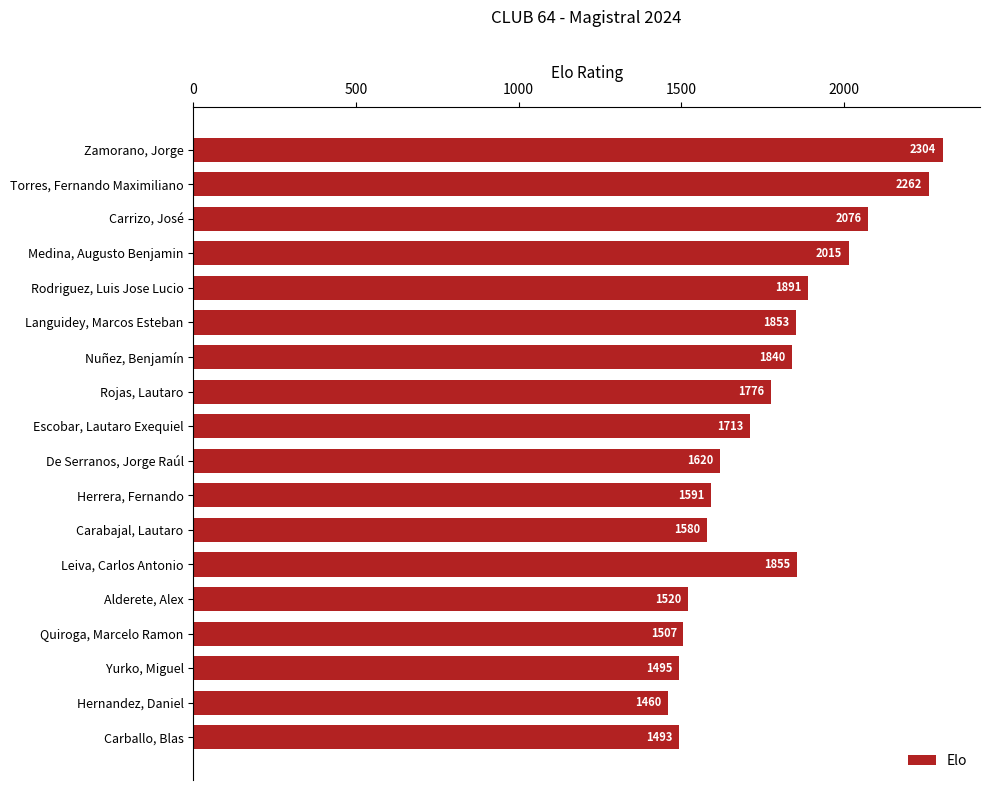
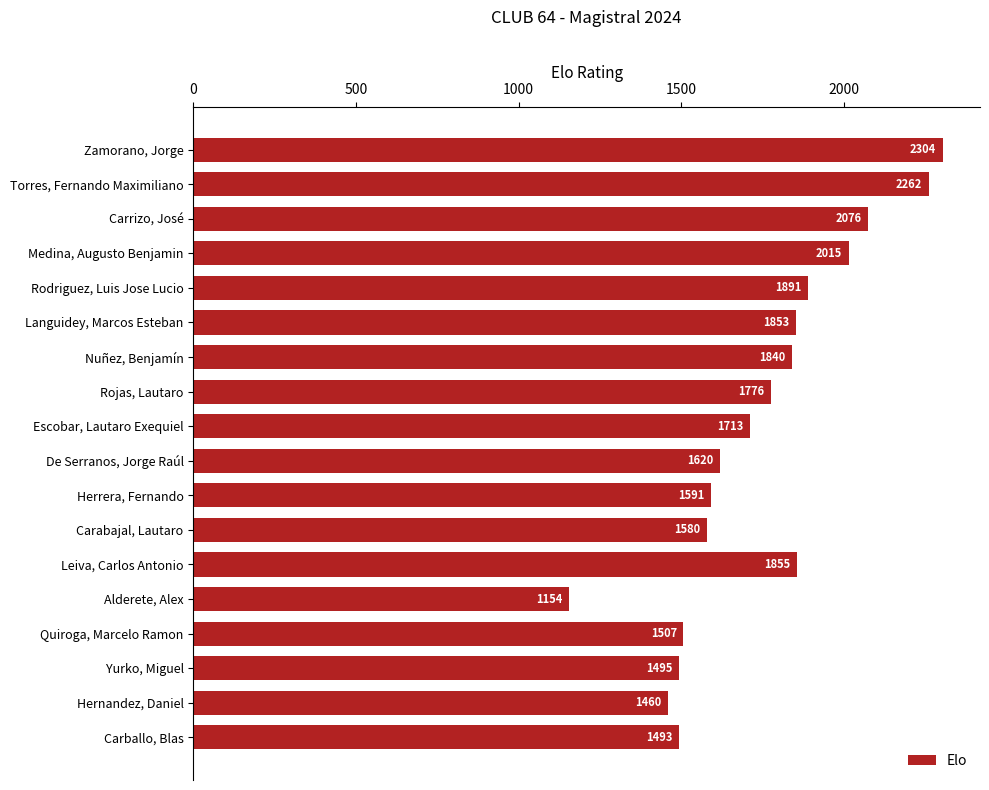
  {
    "Zamorano, Jorge": 2304,
    "Torres, Fernando Maximiliano": 2262,
    "Carrizo, José": 2076,
    "Medina, Augusto Benjamin": 2015,
    "Rodriguez, Luis Jose Lucio": 1891,
    "Languidey, Marcos Esteban": 1853,
    "Nuñez, Benjamín": 1840,
    "Rojas, Lautaro": 1776,
    "Escobar, Lautaro Exequiel": 1713,
    "De Serranos, Jorge Raúl": 1620,
    "Herrera, Fernando": 1591,
    "Carabajal, Lautaro": 1580,
    "Leiva, Carlos Antonio": 1855,
-   "Alderete, Alex": 1520,
+   "Alderete, Alex": 1154,
    "Quiroga, Marcelo Ramon": 1507,
    "Yurko, Miguel": 1495,
    "Hernandez, Daniel": 1460,
    "Carballo, Blas": 1493
  }
